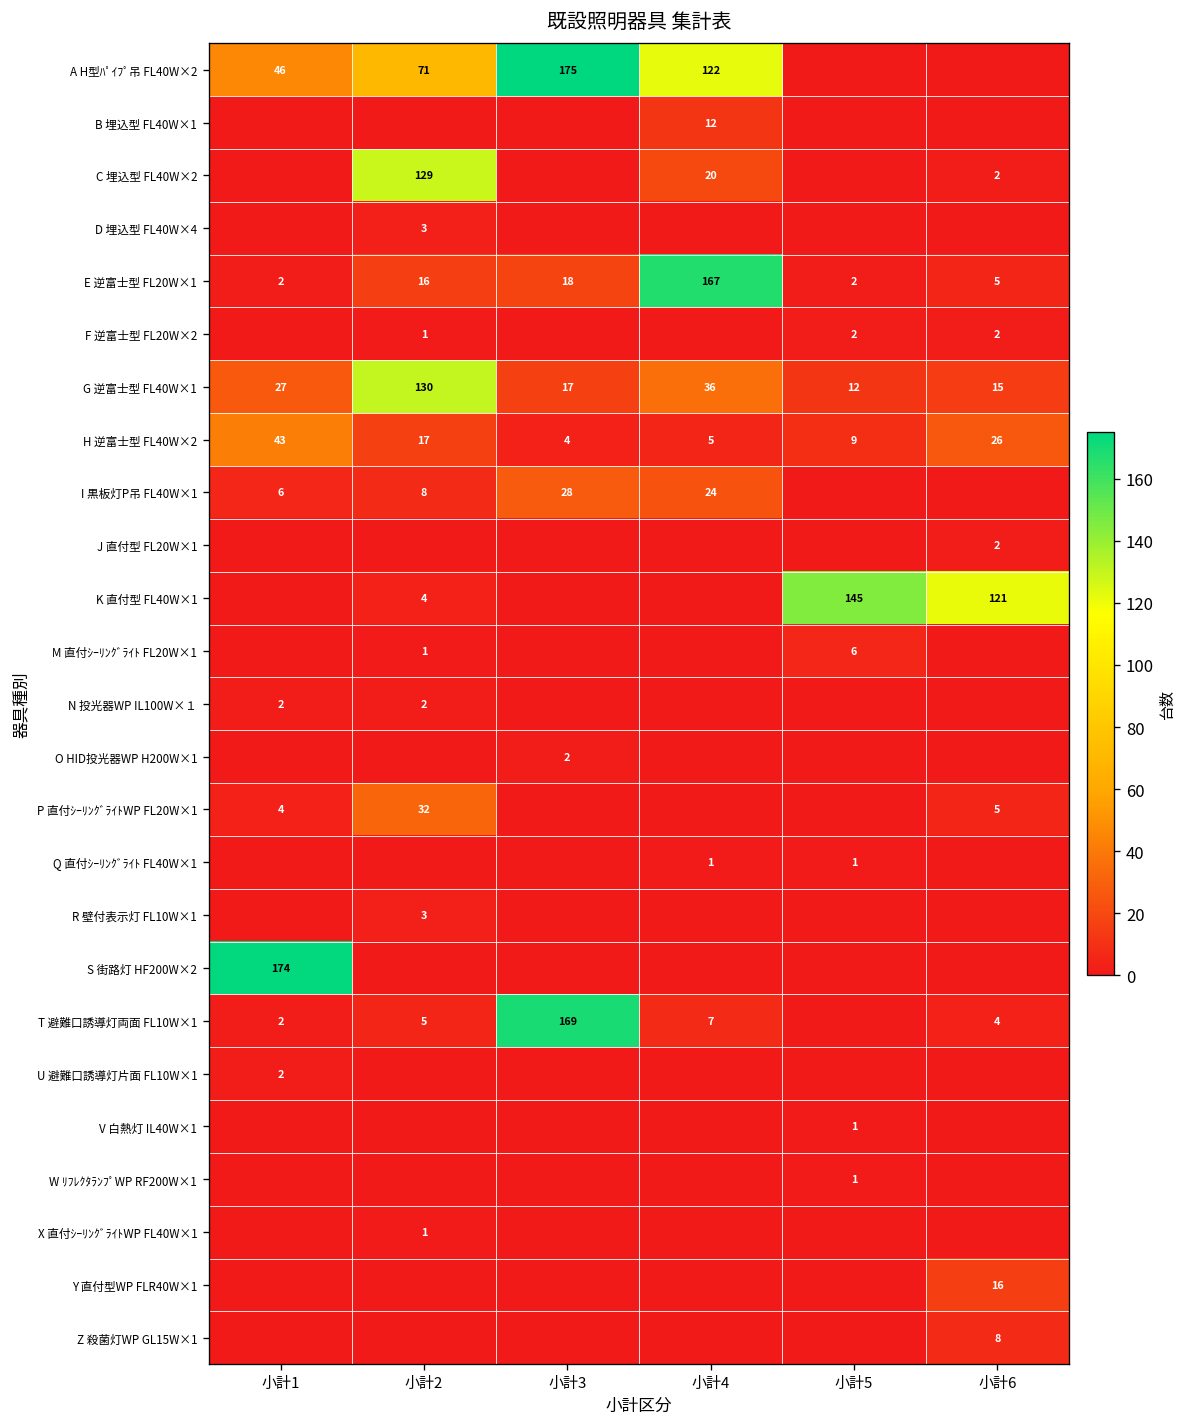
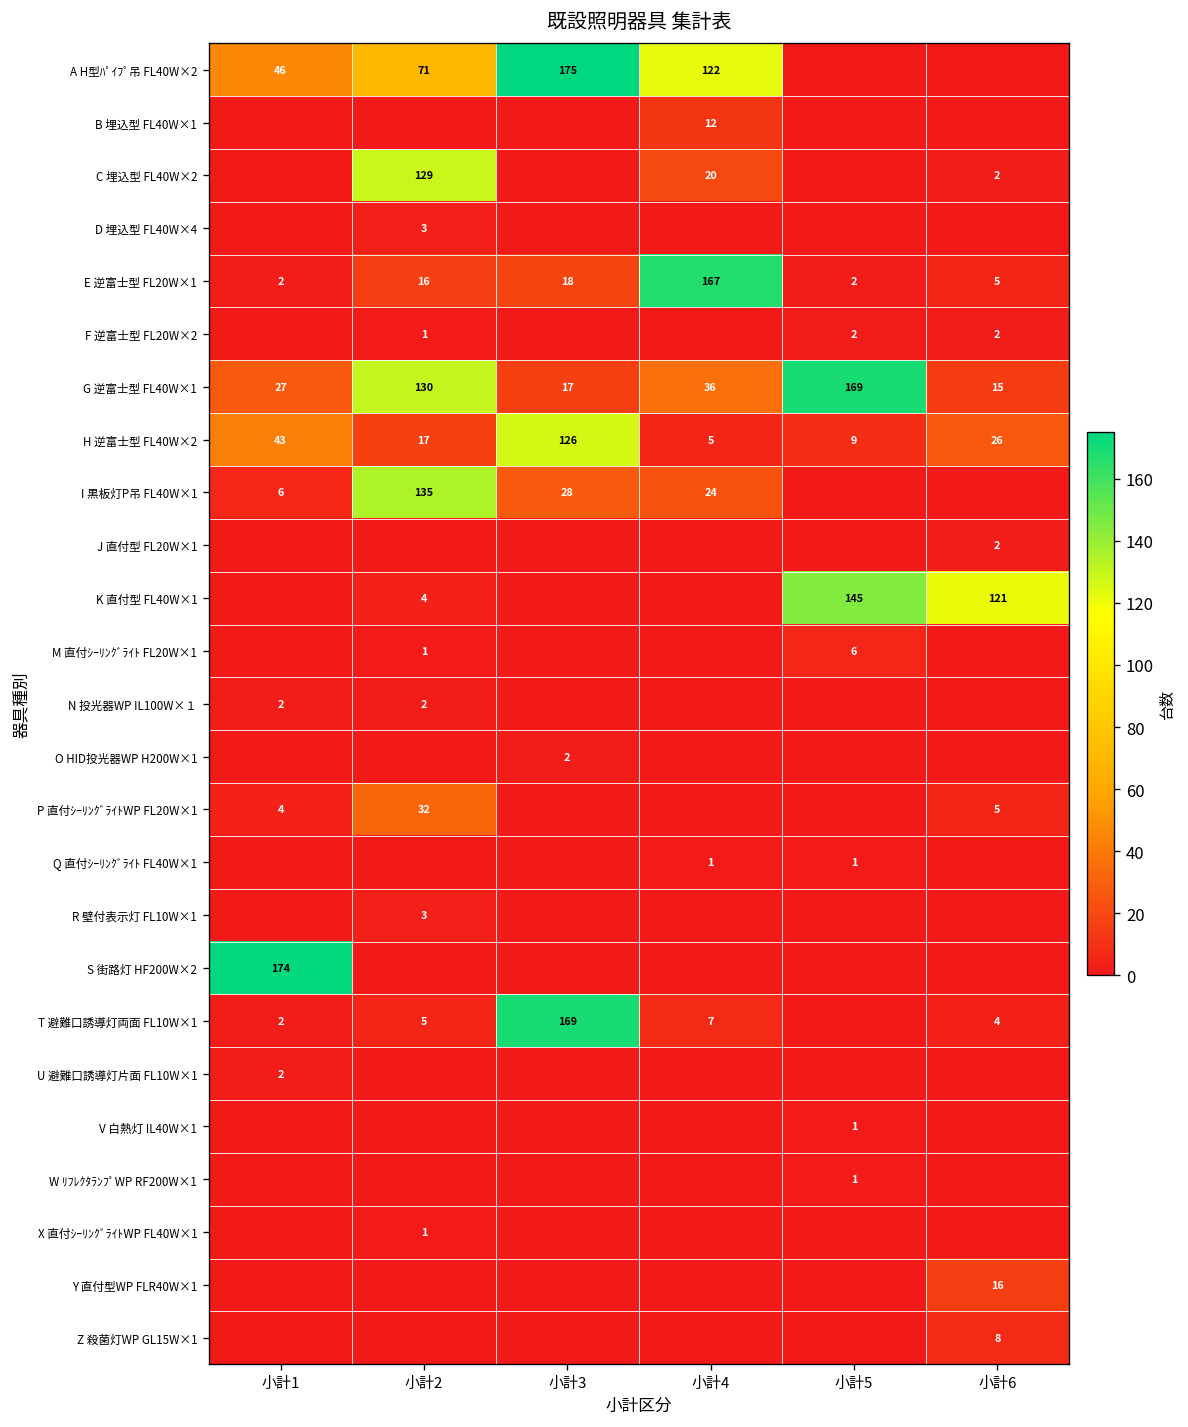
  {
    "A H型ﾊﾟｲﾌﾟ吊 FL40W×2": {
      "小計1": 46,
      "小計2": 71,
      "小計3": 175,
      "小計4": 122
    },
    "B 埋込型 FL40W×1": {
      "小計4": 12
    },
    "C 埋込型 FL40W×2": {
      "小計2": 129,
      "小計4": 20,
      "小計6": 2
    },
    "D 埋込型 FL40W×4": {
      "小計2": 3
    },
    "E 逆富士型 FL20W×1": {
      "小計1": 2,
      "小計2": 16,
      "小計3": 18,
      "小計4": 167,
      "小計5": 2,
      "小計6": 5
    },
    "F 逆富士型 FL20W×2": {
      "小計2": 1,
      "小計5": 2,
      "小計6": 2
    },
    "G 逆富士型 FL40W×1": {
      "小計1": 27,
      "小計2": 130,
      "小計3": 17,
      "小計4": 36,
-     "小計5": 12,
+     "小計5": 169,
      "小計6": 15
    },
    "H 逆富士型 FL40W×2": {
      "小計1": 43,
      "小計2": 17,
-     "小計3": 4,
+     "小計3": 126,
      "小計4": 5,
      "小計5": 9,
      "小計6": 26
    },
    "I 黒板灯P吊 FL40W×1": {
      "小計1": 6,
-     "小計2": 8,
+     "小計2": 135,
      "小計3": 28,
      "小計4": 24
    },
    "J 直付型 FL20W×1": {
      "小計6": 2
    },
    "K 直付型 FL40W×1": {
      "小計2": 4,
      "小計5": 145,
      "小計6": 121
    },
    "M 直付ｼｰﾘﾝｸﾞﾗｲﾄ FL20W×1": {
      "小計2": 1,
      "小計5": 6
    },
    "N 投光器WP IL100W×１": {
      "小計1": 2,
      "小計2": 2
    },
    "O HID投光器WP H200W×1": {
      "小計3": 2
    },
    "P 直付ｼｰﾘﾝｸﾞﾗｲﾄWP FL20W×1": {
      "小計1": 4,
      "小計2": 32,
      "小計6": 5
    },
    "Q 直付ｼｰﾘﾝｸﾞﾗｲﾄ FL40W×1": {
      "小計4": 1,
      "小計5": 1
    },
    "R 壁付表示灯 FL10W×1": {
      "小計2": 3
    },
    "S 街路灯 HF200W×2": {
      "小計1": 174
    },
    "T 避難口誘導灯両面 FL10W×1": {
      "小計1": 2,
      "小計2": 5,
      "小計3": 169,
      "小計4": 7,
      "小計6": 4
    },
    "U 避難口誘導灯片面 FL10W×1": {
      "小計1": 2
    },
    "V 白熱灯 IL40W×1": {
      "小計5": 1
    },
    "W ﾘﾌﾚｸﾀﾗﾝﾌﾟWP RF200W×1": {
      "小計5": 1
    },
    "X 直付ｼｰﾘﾝｸﾞﾗｲﾄWP FL40W×1": {
      "小計2": 1
    },
    "Y 直付型WP FLR40W×1": {
      "小計6": 16
    },
    "Z 殺菌灯WP GL15W×1": {
      "小計6": 8
    }
  }
